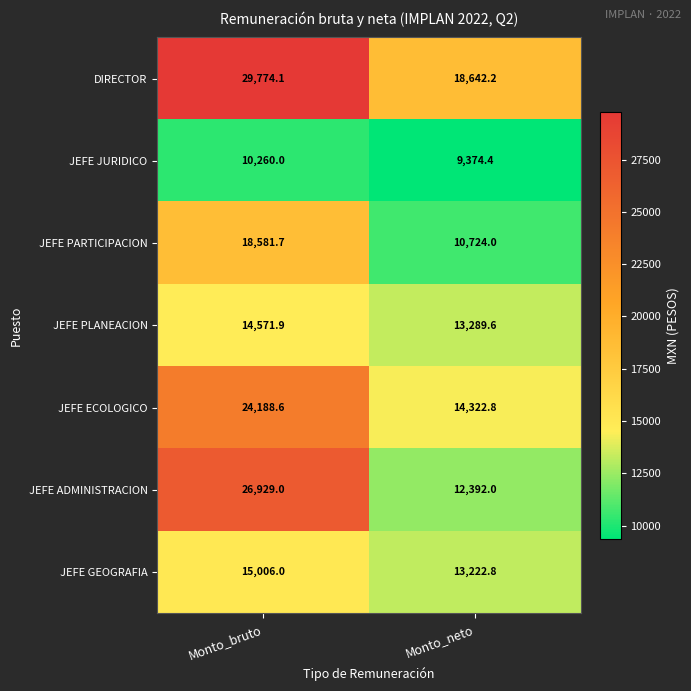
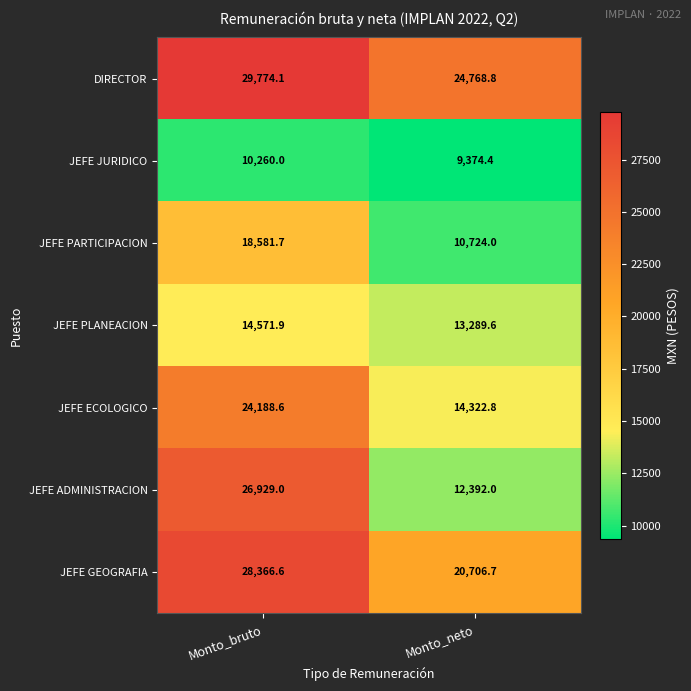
  {
    "DIRECTOR": {
      "Monto_bruto": "29,774.1",
-     "Monto_neto": "18,642.2"
+     "Monto_neto": "24,768.8"
    },
    "JEFE JURIDICO": {
      "Monto_bruto": "10,260.0",
      "Monto_neto": "9,374.4"
    },
    "JEFE PARTICIPACION": {
      "Monto_bruto": "18,581.7",
      "Monto_neto": "10,724.0"
    },
    "JEFE PLANEACION": {
      "Monto_bruto": "14,571.9",
      "Monto_neto": "13,289.6"
    },
    "JEFE ECOLOGICO": {
      "Monto_bruto": "24,188.6",
      "Monto_neto": "14,322.8"
    },
    "JEFE ADMINISTRACION": {
      "Monto_bruto": "26,929.0",
      "Monto_neto": "12,392.0"
    },
    "JEFE GEOGRAFIA": {
-     "Monto_bruto": "15,006.0",
-     "Monto_neto": "13,222.8"
+     "Monto_bruto": "28,366.6",
+     "Monto_neto": "20,706.7"
    }
  }
